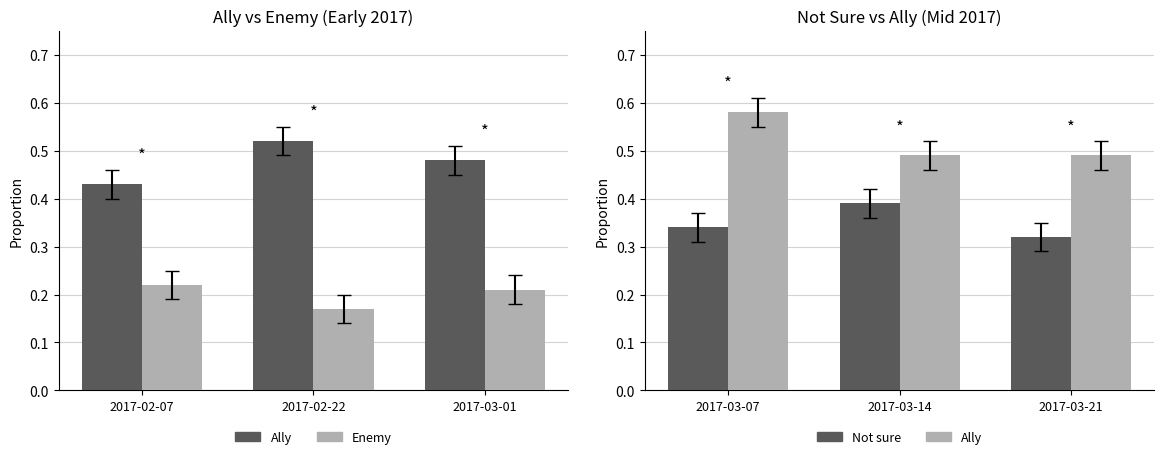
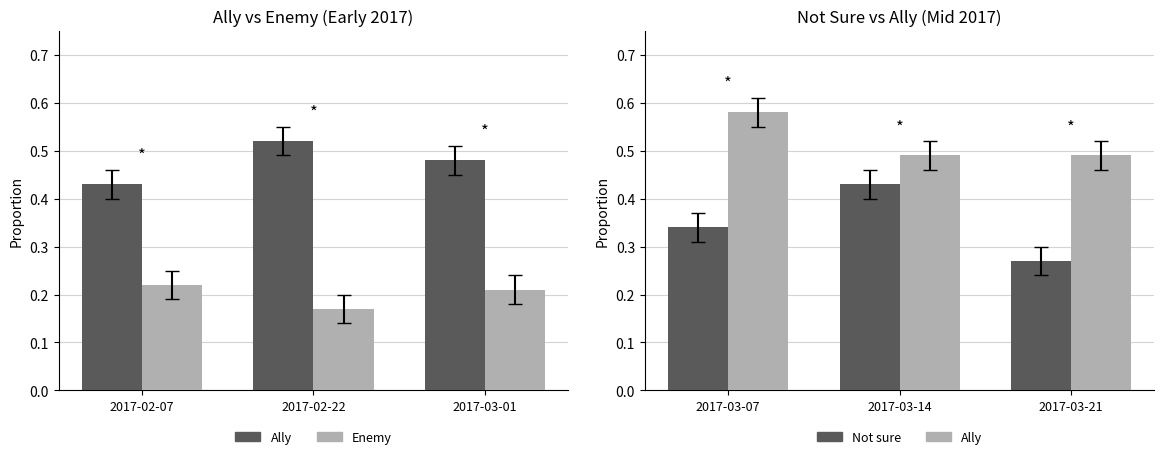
  {
    "Ally vs Enemy (Early 2017)": {
      "Enemy": {
        "2017-02-07": 0.22,
        "2017-02-22": 0.17,
        "2017-03-01": 0.21
      }
    },
    "Not Sure vs Ally (Mid 2017)": {
      "Not sure": {
        "2017-03-07": 0.34,
-       "2017-03-14": 0.39,
-       "2017-03-21": 0.32
+       "2017-03-14": 0.43,
+       "2017-03-21": 0.27
      },
      "Ally": {
        "2017-03-07": 0.58,
        "2017-03-14": 0.49,
        "2017-03-21": 0.49
      }
    }
  }
